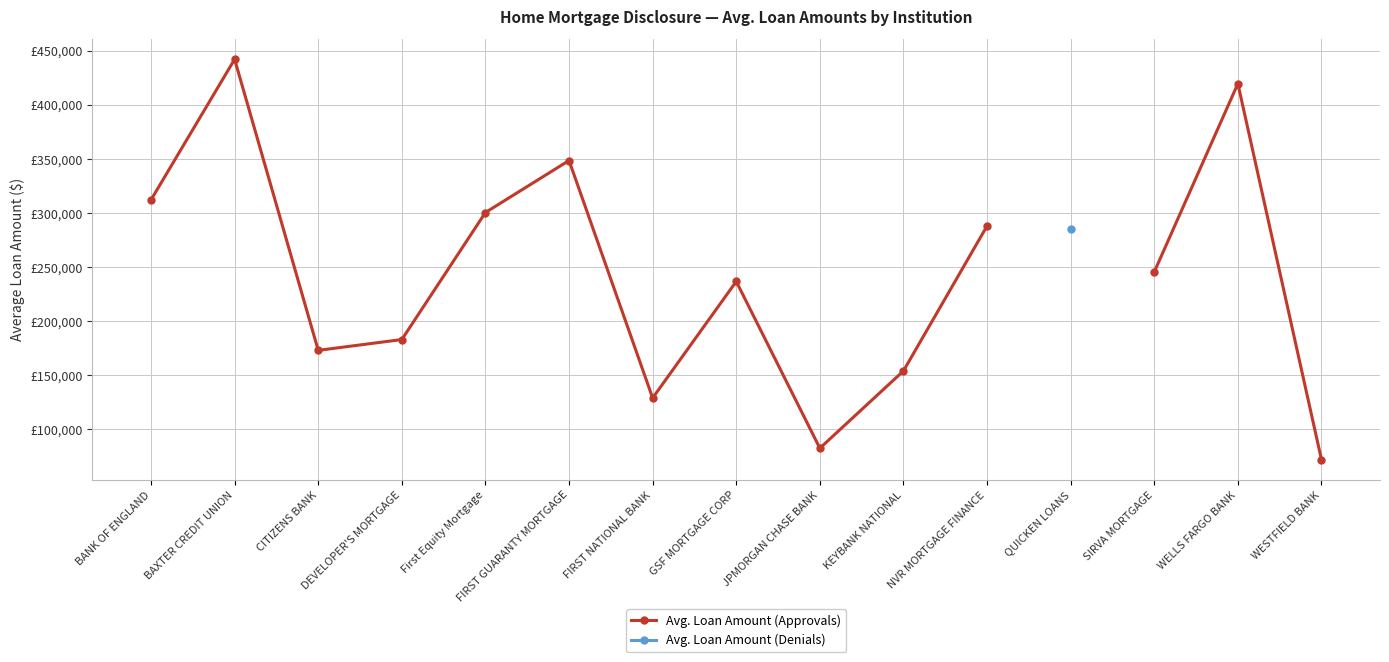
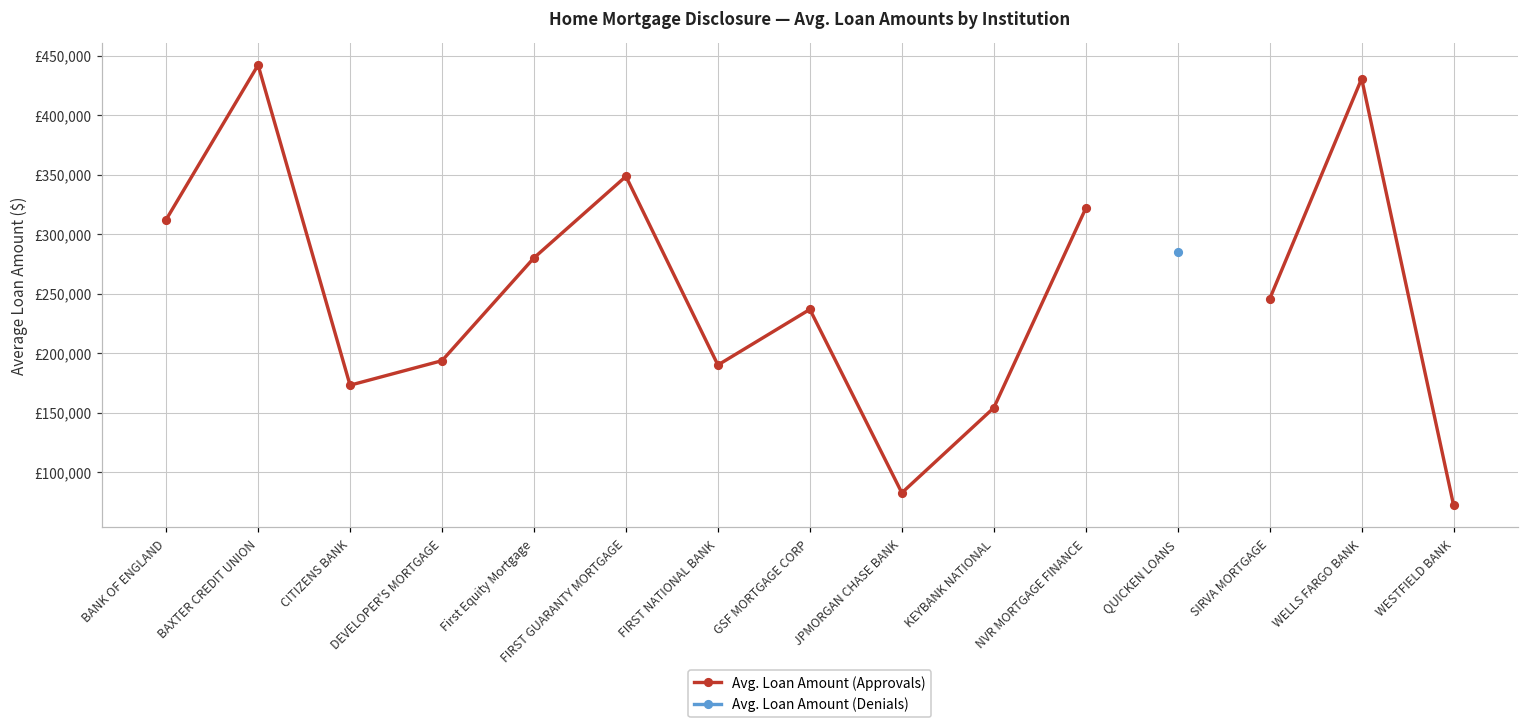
  {
    "Avg. Loan Amount (Approvals)": {
      "BANK OF ENGLAND": "£312,000",
      "BAXTER CREDIT UNION": "£442,000",
      "CITIZENS BANK": "£173,000",
-     "DEVELOPER'S MORTGAGE": "£183,000",
-     "First Equity Mortgage": "£300,000",
+     "DEVELOPER'S MORTGAGE": "£194,000",
+     "First Equity Mortgage": "£280,000",
      "FIRST GUARANTY MORTGAGE": "£348,000",
-     "FIRST NATIONAL BANK": "£129,000",
+     "FIRST NATIONAL BANK": "£190,000",
      "GSF MORTGAGE CORP": "£237,000",
      "JPMORGAN CHASE BANK": "£83,000",
      "KEYBANK NATIONAL": "£154,000",
-     "NVR MORTGAGE FINANCE": "£288,000",
+     "NVR MORTGAGE FINANCE": "£322,000",
      "SIRVA MORTGAGE": "£246,000",
-     "WELLS FARGO BANK": "£420,000",
+     "WELLS FARGO BANK": "£431,000",
      "WESTFIELD BANK": "£72,000"
    },
    "Avg. Loan Amount (Denials)": {
      "QUICKEN LOANS": "£285,000"
    }
  }
